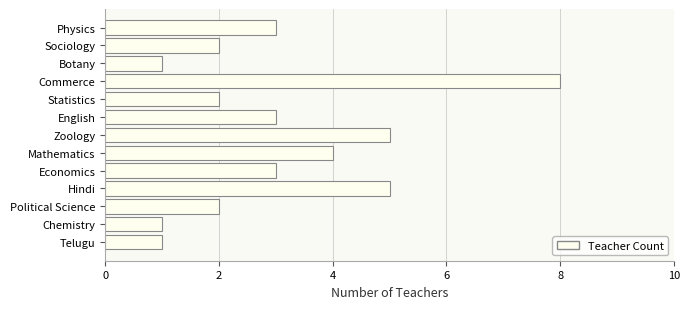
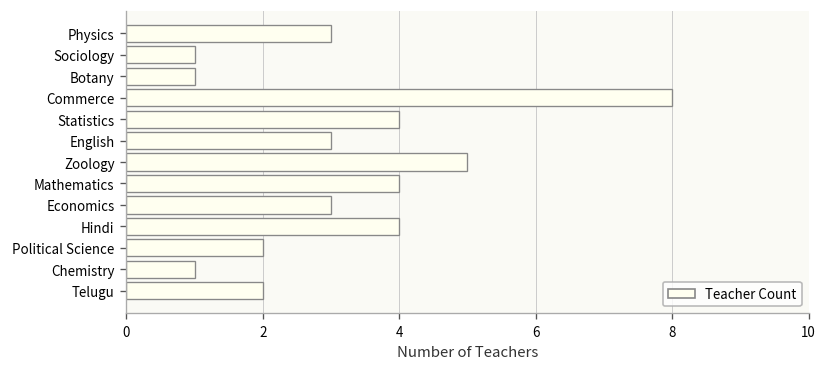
  {
    "Physics": 3,
-   "Sociology": 2,
+   "Sociology": 1,
    "Botany": 1,
    "Commerce": 8,
-   "Statistics": 2,
+   "Statistics": 4,
    "English": 3,
    "Zoology": 5,
    "Mathematics": 4,
    "Economics": 3,
-   "Hindi": 5,
+   "Hindi": 4,
    "Political Science": 2,
    "Chemistry": 1,
-   "Telugu": 1
+   "Telugu": 2
  }
